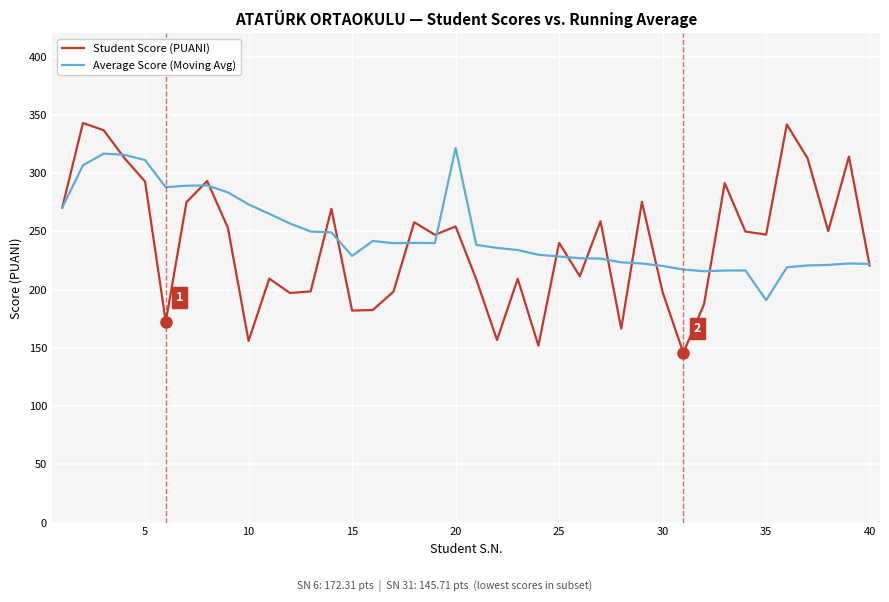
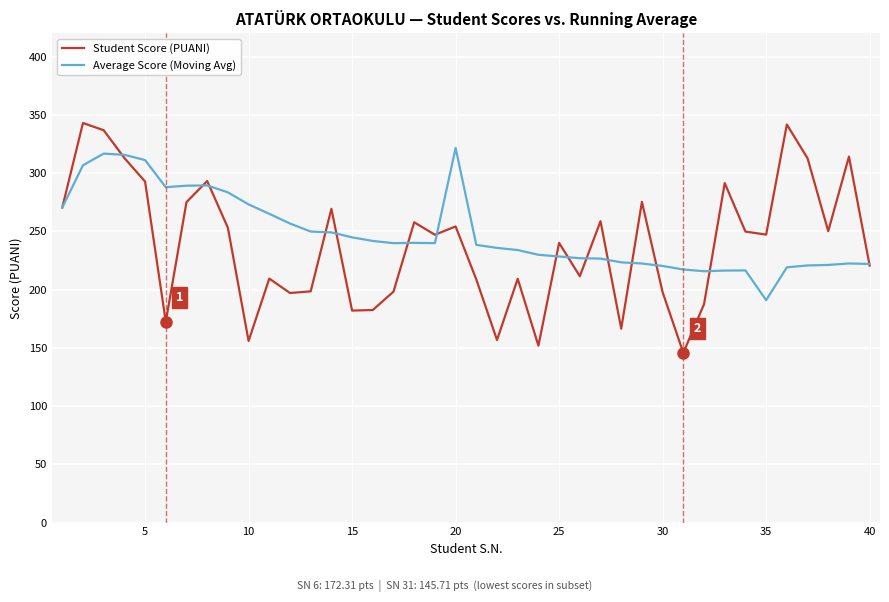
  {
    "Average Score (Moving Avg)": {
      "5": 311,
      "10": 273,
-     "15": 229,
+     "15": 245,
      "20": 322,
      "25": 228,
      "30": 220,
      "35": 191
    }
  }
